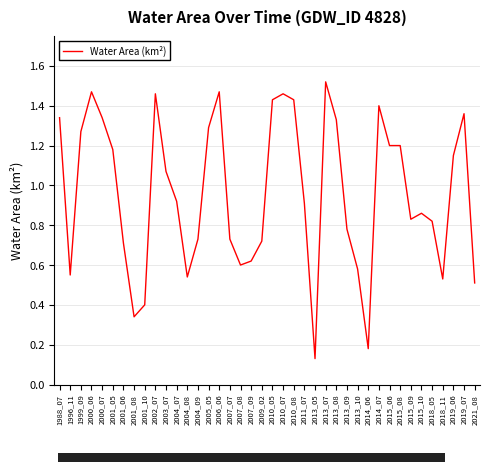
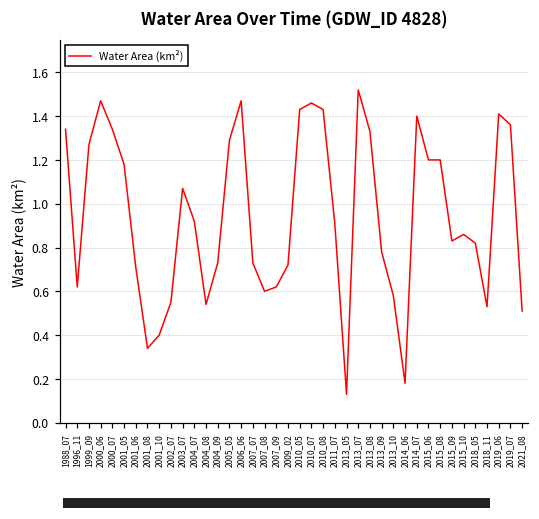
  {
    "1988_07": 1.34,
-   "1996_11": 0.55,
+   "1996_11": 0.62,
    "1999_09": 1.27,
    "2000_06": 1.47,
    "2000_07": 1.34,
    "2001_05": 1.18,
    "2001_06": 0.71,
    "2001_08": 0.34,
    "2001_10": 0.40,
-   "2002_07": 1.46,
+   "2002_07": 0.55,
    "2003_07": 1.07,
    "2004_07": 0.92,
    "2004_08": 0.54,
    "2004_09": 0.73,
    "2005_05": 1.29,
    "2006_06": 1.47,
    "2007_07": 0.73,
    "2007_08": 0.60,
    "2007_09": 0.62,
    "2009_02": 0.72,
    "2010_05": 1.43,
    "2010_07": 1.46,
    "2010_08": 1.43,
    "2011_07": 0.91,
    "2013_05": 0.13,
    "2013_07": 1.52,
    "2013_08": 1.33,
    "2013_09": 0.78,
    "2013_10": 0.58,
    "2014_06": 0.18,
    "2014_07": 1.40,
    "2015_06": 1.20,
    "2015_08": 1.20,
    "2015_09": 0.83,
    "2015_10": 0.86,
    "2018_05": 0.82,
    "2018_11": 0.53,
-   "2019_06": 1.15,
+   "2019_06": 1.41,
    "2019_07": 1.36,
    "2021_08": 0.51
  }
